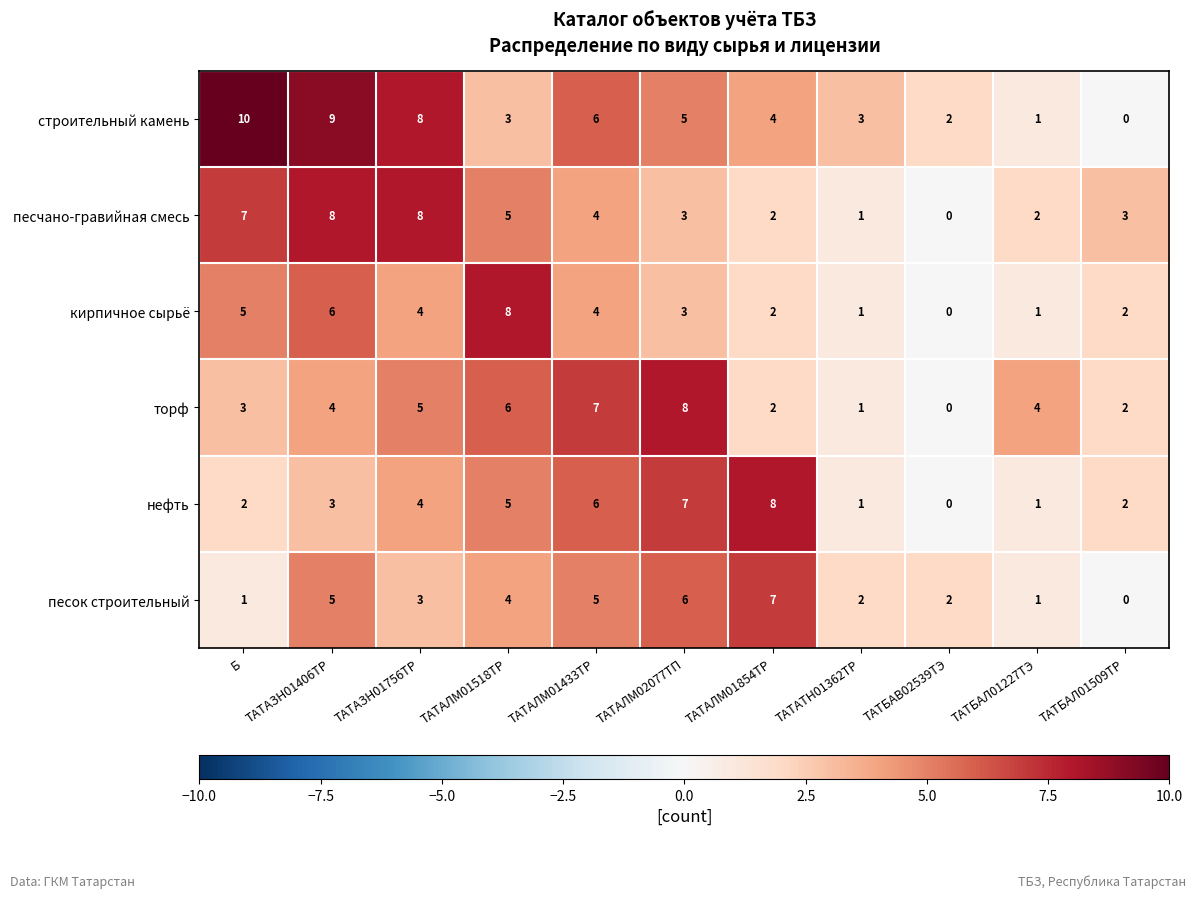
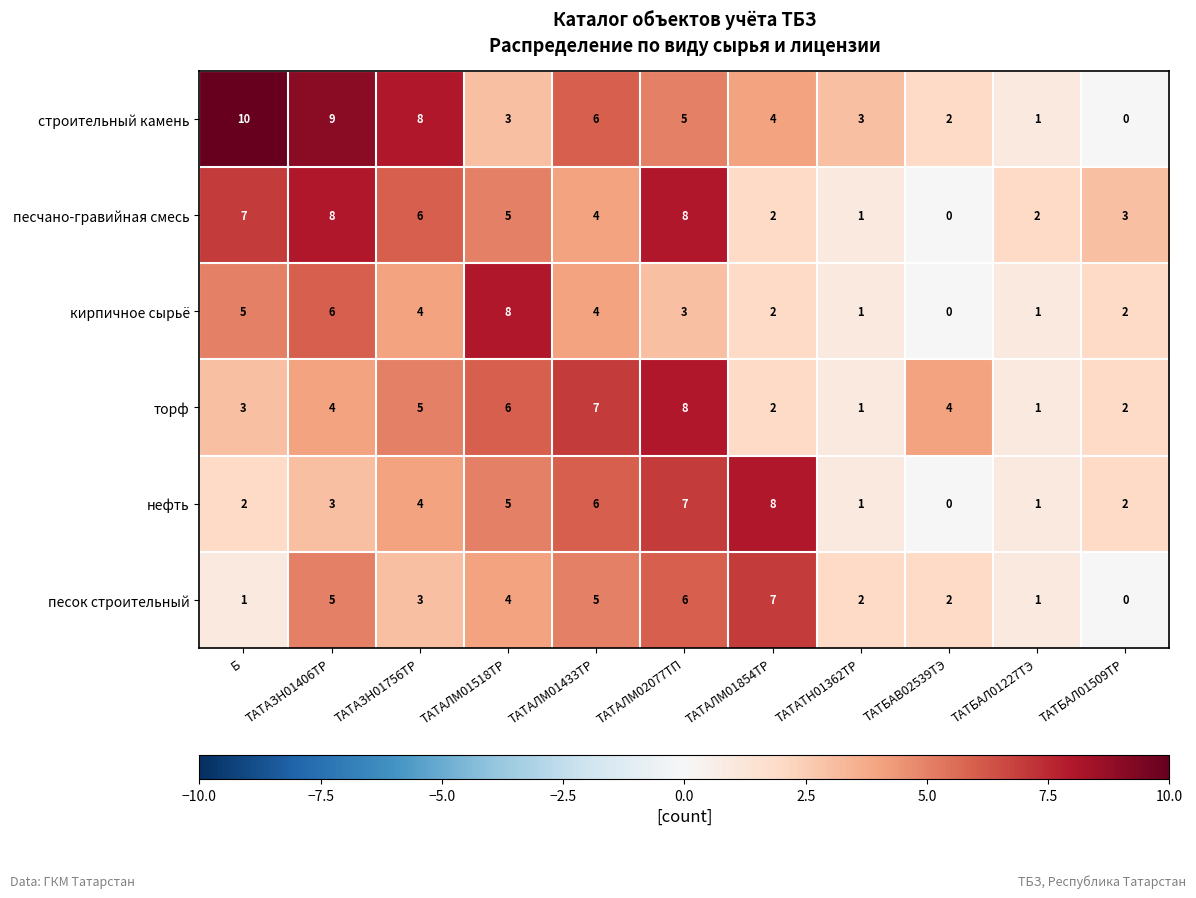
  {
    "строительный камень": {
      "Б": 10,
      "ТАТАЗН01406ТР": 9,
      "ТАТАЗН01756ТР": 8,
      "ТАТАЛМ01518ТР": 3,
      "ТАТАЛМ01433ТР": 6,
      "ТАТАЛМ02077ТП": 5,
      "ТАТАЛМ01854ТР": 4,
      "ТАТАТН01362ТР": 3,
      "ТАТБАВ02539ТЭ": 2,
      "ТАТБАЛ01227ТЭ": 1,
      "ТАТБАЛ01509ТР": 0
    },
    "песчано-гравийная смесь": {
      "Б": 7,
      "ТАТАЗН01406ТР": 8,
-     "ТАТАЗН01756ТР": 8,
+     "ТАТАЗН01756ТР": 6,
      "ТАТАЛМ01518ТР": 5,
      "ТАТАЛМ01433ТР": 4,
-     "ТАТАЛМ02077ТП": 3,
+     "ТАТАЛМ02077ТП": 8,
      "ТАТАЛМ01854ТР": 2,
      "ТАТАТН01362ТР": 1,
      "ТАТБАВ02539ТЭ": 0,
      "ТАТБАЛ01227ТЭ": 2,
      "ТАТБАЛ01509ТР": 3
    },
    "кирпичное сырьё": {
      "Б": 5,
      "ТАТАЗН01406ТР": 6,
      "ТАТАЗН01756ТР": 4,
      "ТАТАЛМ01518ТР": 8,
      "ТАТАЛМ01433ТР": 4,
      "ТАТАЛМ02077ТП": 3,
      "ТАТАЛМ01854ТР": 2,
      "ТАТАТН01362ТР": 1,
      "ТАТБАВ02539ТЭ": 0,
      "ТАТБАЛ01227ТЭ": 1,
      "ТАТБАЛ01509ТР": 2
    },
    "торф": {
      "Б": 3,
      "ТАТАЗН01406ТР": 4,
      "ТАТАЗН01756ТР": 5,
      "ТАТАЛМ01518ТР": 6,
      "ТАТАЛМ01433ТР": 7,
      "ТАТАЛМ02077ТП": 8,
      "ТАТАЛМ01854ТР": 2,
      "ТАТАТН01362ТР": 1,
-     "ТАТБАВ02539ТЭ": 0,
-     "ТАТБАЛ01227ТЭ": 4,
+     "ТАТБАВ02539ТЭ": 4,
+     "ТАТБАЛ01227ТЭ": 1,
      "ТАТБАЛ01509ТР": 2
    },
    "нефть": {
      "Б": 2,
      "ТАТАЗН01406ТР": 3,
      "ТАТАЗН01756ТР": 4,
      "ТАТАЛМ01518ТР": 5,
      "ТАТАЛМ01433ТР": 6,
      "ТАТАЛМ02077ТП": 7,
      "ТАТАЛМ01854ТР": 8,
      "ТАТАТН01362ТР": 1,
      "ТАТБАВ02539ТЭ": 0,
      "ТАТБАЛ01227ТЭ": 1,
      "ТАТБАЛ01509ТР": 2
    },
    "песок строительный": {
      "Б": 1,
      "ТАТАЗН01406ТР": 5,
      "ТАТАЗН01756ТР": 3,
      "ТАТАЛМ01518ТР": 4,
      "ТАТАЛМ01433ТР": 5,
      "ТАТАЛМ02077ТП": 6,
      "ТАТАЛМ01854ТР": 7,
      "ТАТАТН01362ТР": 2,
      "ТАТБАВ02539ТЭ": 2,
      "ТАТБАЛ01227ТЭ": 1,
      "ТАТБАЛ01509ТР": 0
    }
  }
